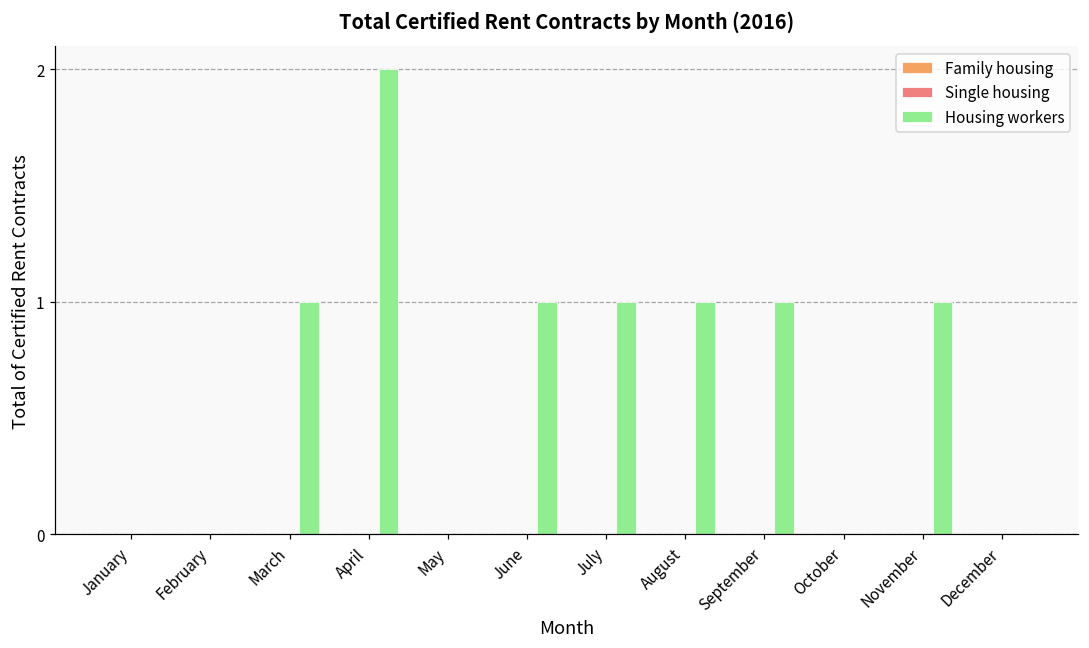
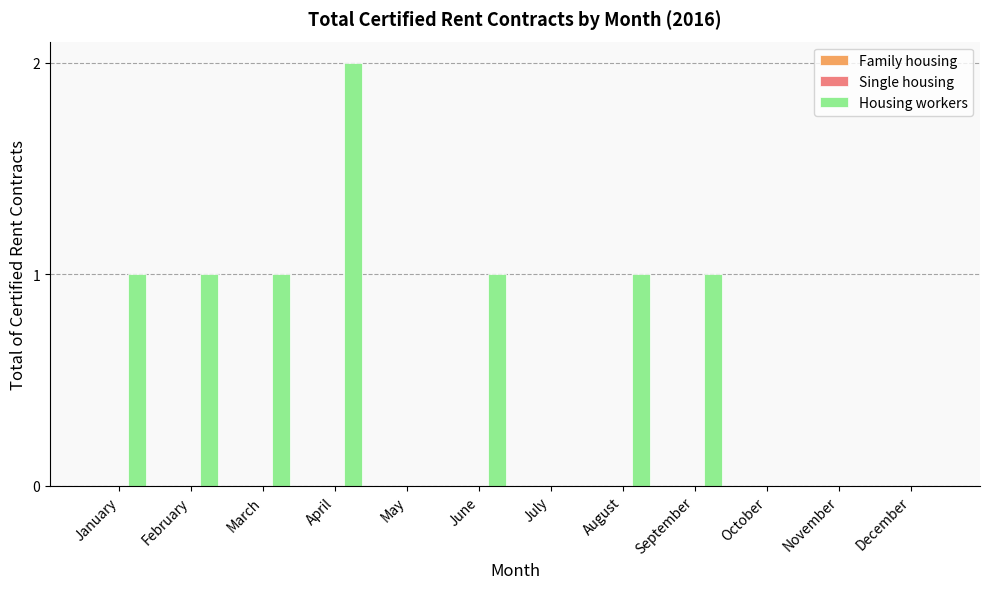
  {
    "Housing workers": {
-     "January": 0,
-     "February": 0,
+     "January": 1,
+     "February": 1,
      "March": 1,
      "April": 2,
      "May": 0,
      "June": 1,
-     "July": 1,
+     "July": 0,
      "August": 1,
      "September": 1,
      "October": 0,
-     "November": 1,
+     "November": 0,
      "December": 0
    }
  }
